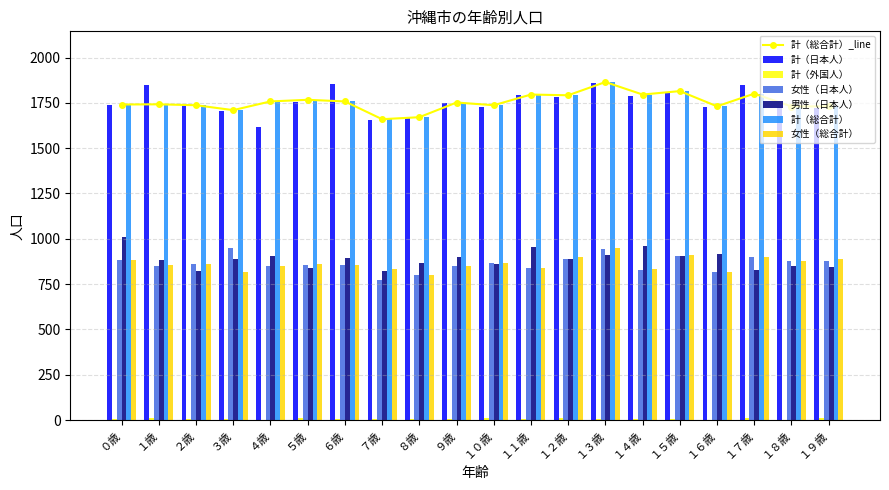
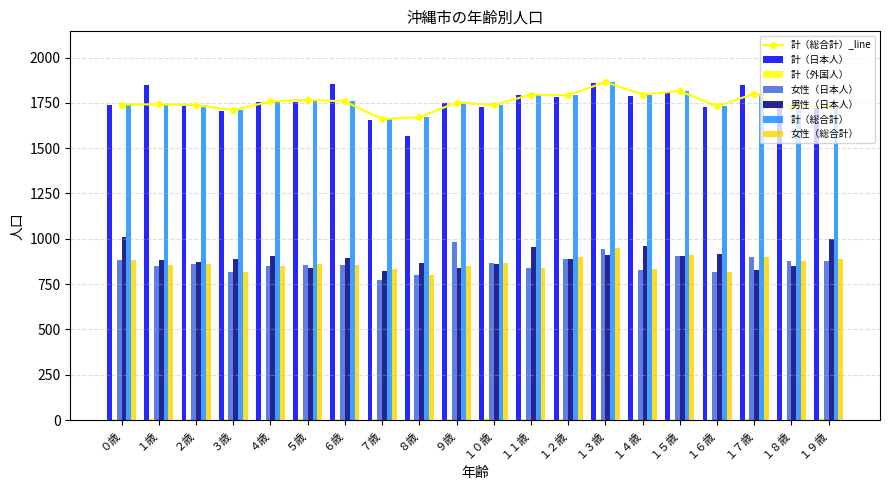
  {
    "計（日本人）": {
      "０歳": 1740,
      "１歳": 1850,
      "２歳": 1730,
      "３歳": 1700,
-     "４歳": 1620,
+     "４歳": 1760,
      "５歳": 1760,
      "６歳": 1850,
      "７歳": 1650,
-     "８歳": 1670,
+     "８歳": 1570,
      "９歳": 1750,
      "１０歳": 1730,
      "１１歳": 1790,
      "１２歳": 1780,
      "１３歳": 1860,
      "１４歳": 1790,
      "１５歳": 1810,
      "１６歳": 1730,
      "１７歳": 1850
    },
    "女性（日本人）": {
      "０歳": 880,
      "１歳": 850,
      "２歳": 860,
-     "３歳": 950,
+     "３歳": 820,
      "４歳": 850,
      "５歳": 860,
      "６歳": 850,
      "７歳": 770,
      "８歳": 800,
-     "９歳": 850,
+     "９歳": 980,
      "１０歳": 870,
      "１１歳": 840,
      "１２歳": 890,
      "１３歳": 950,
      "１４歳": 830,
      "１５歳": 900,
      "１６歳": 820,
      "１７歳": 900,
      "１８歳": 880,
      "１９歳": 880
    },
    "男性（日本人）": {
      "０歳": 1010,
      "１歳": 880,
-     "２歳": 830,
+     "２歳": 870,
      "３歳": 890,
      "４歳": 910,
      "５歳": 840,
      "６歳": 900,
      "７歳": 820,
      "８歳": 870,
-     "９歳": 900,
+     "９歳": 840,
      "１０歳": 860,
      "１１歳": 960,
      "１２歳": 890,
      "１３歳": 910,
      "１４歳": 960,
      "１５歳": 900,
      "１６歳": 910,
      "１７歳": 830,
      "１８歳": 850,
-     "１９歳": 840
+     "１９歳": 1000
    },
    "計（総合計）": {
      "０歳": 1740,
      "１歳": 1740,
      "２歳": 1740,
      "３歳": 1710,
      "４歳": 1760,
      "５歳": 1770,
      "６歳": 1760,
      "７歳": 1660,
      "８歳": 1670,
      "９歳": 1750,
      "１０歳": 1740,
      "１１歳": 1800,
      "１２歳": 1790,
      "１３歳": 1870,
      "１４歳": 1800,
      "１５歳": 1820,
      "１６歳": 1730
    }
  }
